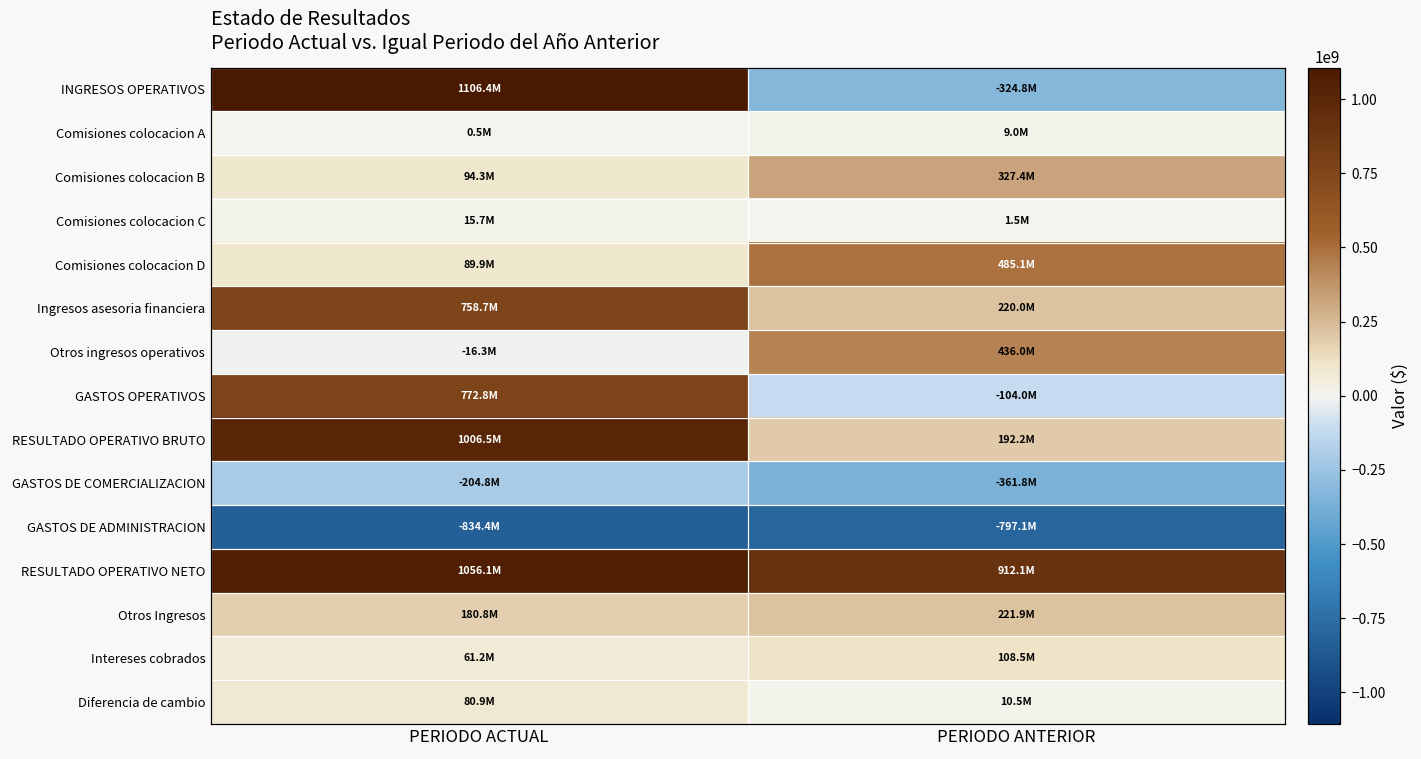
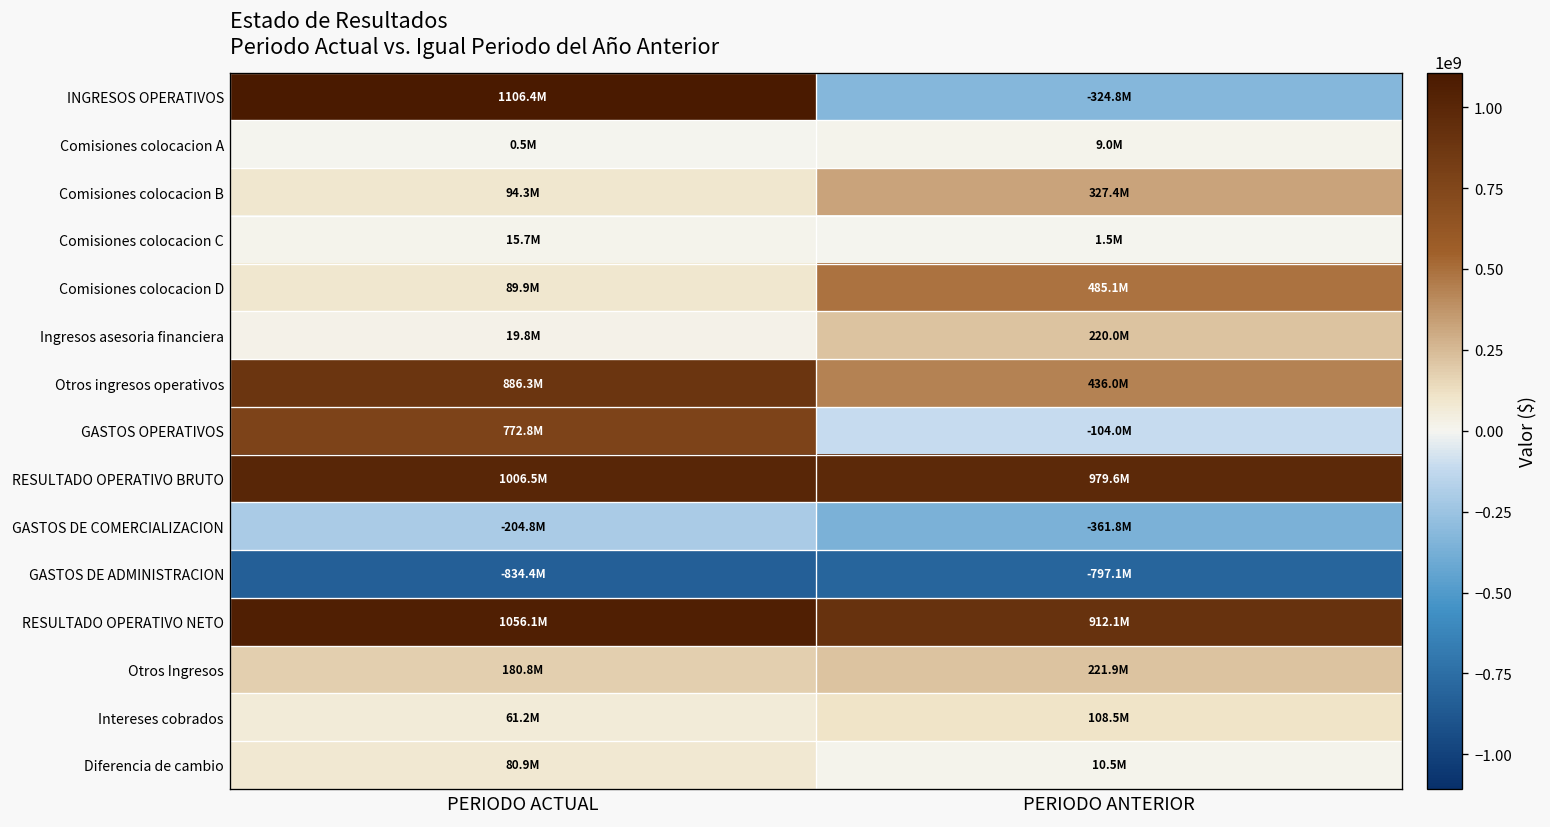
  {
    "INGRESOS OPERATIVOS": {
      "PERIODO ACTUAL": "1106.4M",
      "PERIODO ANTERIOR": "-324.8M"
    },
    "Comisiones colocacion A": {
      "PERIODO ACTUAL": "0.5M",
      "PERIODO ANTERIOR": "9.0M"
    },
    "Comisiones colocacion B": {
      "PERIODO ACTUAL": "94.3M",
      "PERIODO ANTERIOR": "327.4M"
    },
    "Comisiones colocacion C": {
      "PERIODO ACTUAL": "15.7M",
      "PERIODO ANTERIOR": "1.5M"
    },
    "Comisiones colocacion D": {
      "PERIODO ACTUAL": "89.9M",
      "PERIODO ANTERIOR": "485.1M"
    },
    "Ingresos asesoria financiera": {
-     "PERIODO ACTUAL": "758.7M",
+     "PERIODO ACTUAL": "19.8M",
      "PERIODO ANTERIOR": "220.0M"
    },
    "Otros ingresos operativos": {
-     "PERIODO ACTUAL": "-16.3M",
+     "PERIODO ACTUAL": "886.3M",
      "PERIODO ANTERIOR": "436.0M"
    },
    "GASTOS OPERATIVOS": {
      "PERIODO ACTUAL": "772.8M",
      "PERIODO ANTERIOR": "-104.0M"
    },
    "RESULTADO OPERATIVO BRUTO": {
      "PERIODO ACTUAL": "1006.5M",
-     "PERIODO ANTERIOR": "192.2M"
+     "PERIODO ANTERIOR": "979.6M"
    },
    "GASTOS DE COMERCIALIZACION": {
      "PERIODO ACTUAL": "-204.8M",
      "PERIODO ANTERIOR": "-361.8M"
    },
    "GASTOS DE ADMINISTRACION": {
      "PERIODO ACTUAL": "-834.4M",
      "PERIODO ANTERIOR": "-797.1M"
    },
    "RESULTADO OPERATIVO NETO": {
      "PERIODO ACTUAL": "1056.1M",
      "PERIODO ANTERIOR": "912.1M"
    },
    "Otros Ingresos": {
      "PERIODO ACTUAL": "180.8M",
      "PERIODO ANTERIOR": "221.9M"
    },
    "Intereses cobrados": {
      "PERIODO ACTUAL": "61.2M",
      "PERIODO ANTERIOR": "108.5M"
    },
    "Diferencia de cambio": {
      "PERIODO ACTUAL": "80.9M",
      "PERIODO ANTERIOR": "10.5M"
    }
  }
